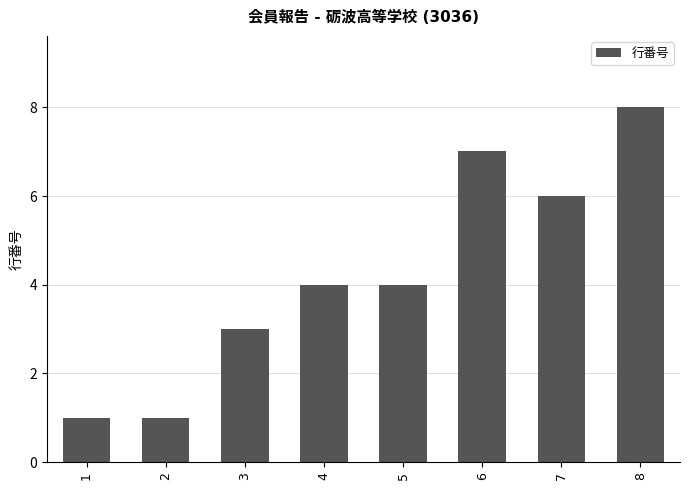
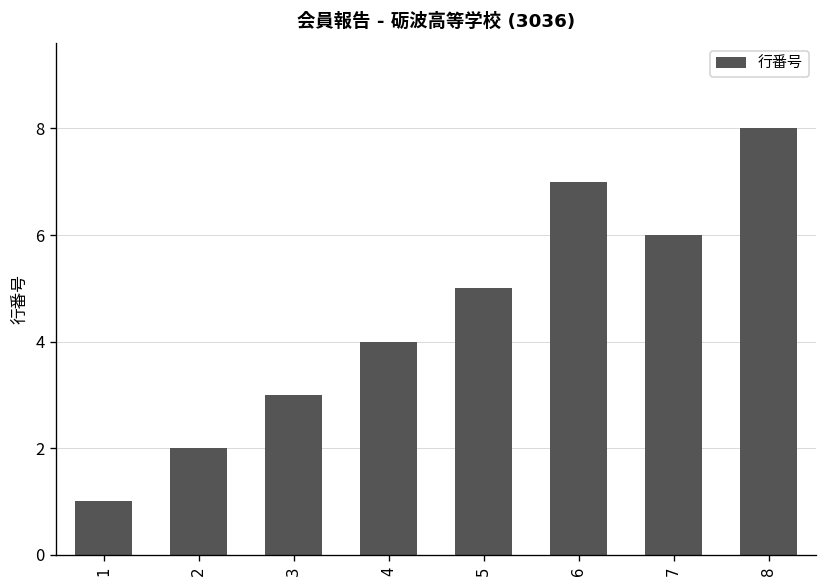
  {
    "1": 1,
-   "2": 1,
+   "2": 2,
    "3": 3,
    "4": 4,
-   "5": 4,
+   "5": 5,
    "6": 7,
    "7": 6,
    "8": 8
  }
